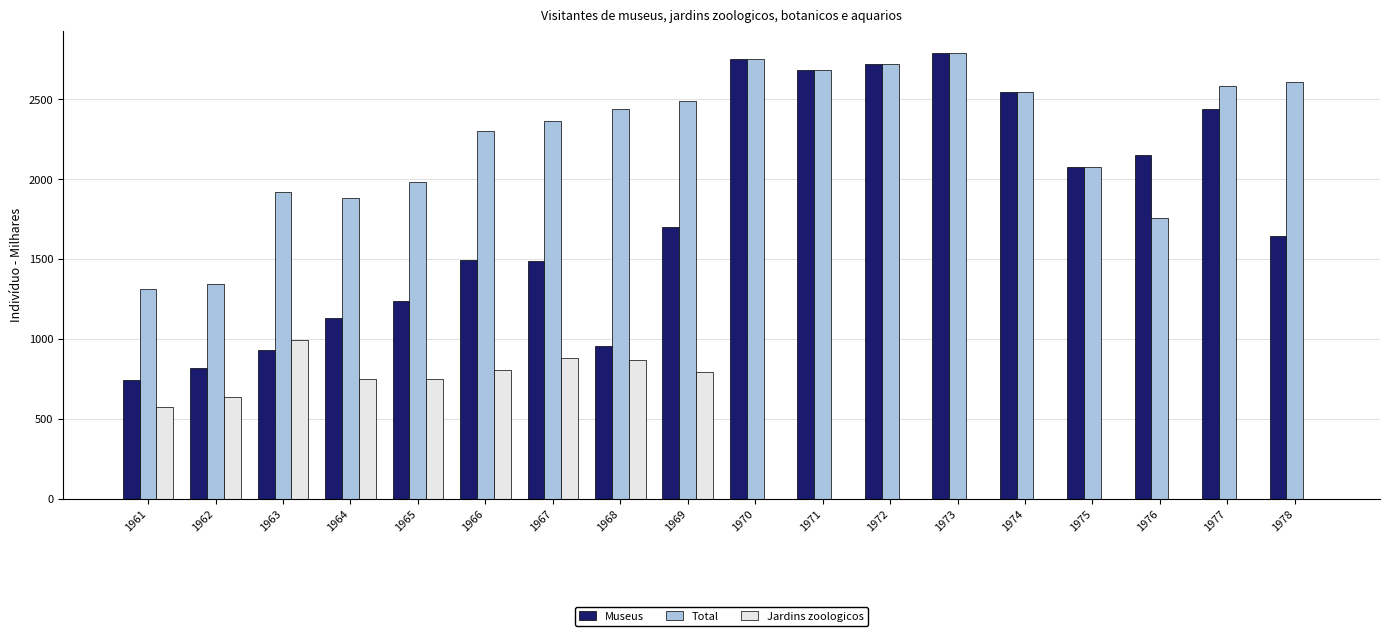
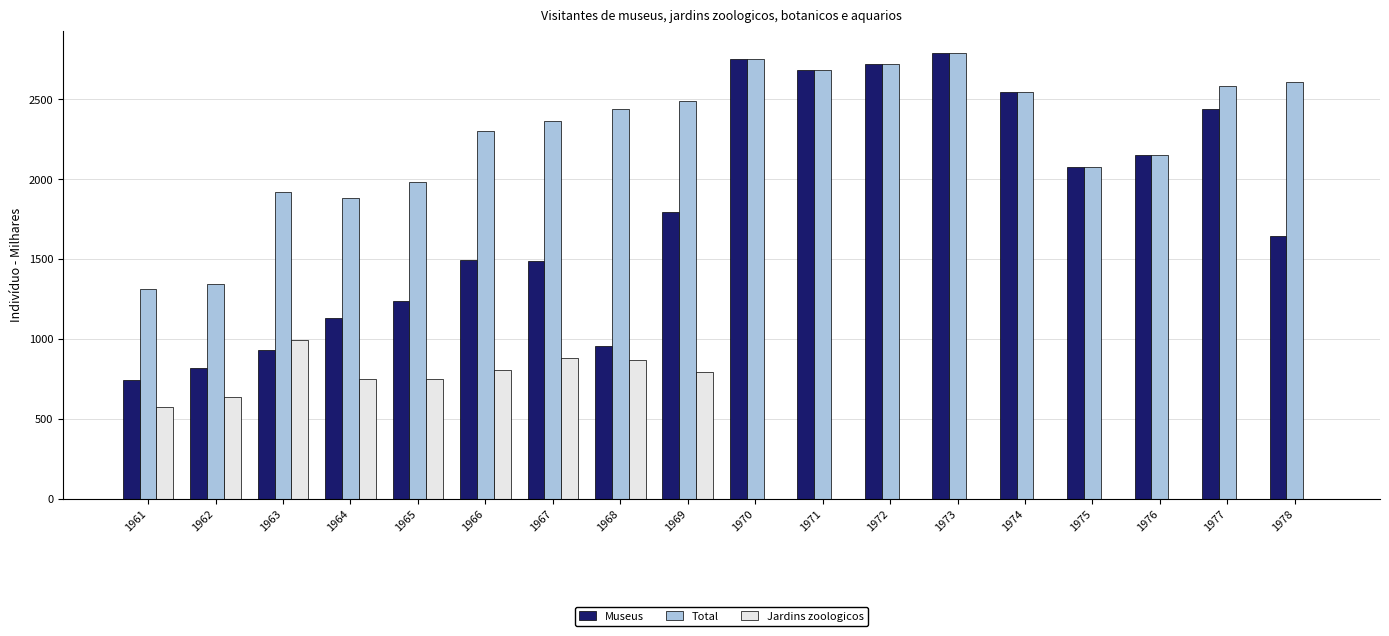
  {
    "Museus": {
      "1961": 740,
      "1962": 820,
      "1963": 930,
      "1964": 1130,
      "1965": 1240,
      "1966": 1500,
      "1967": 1480,
      "1968": 960,
-     "1969": 1700,
+     "1969": 1800,
      "1970": 2750,
      "1971": 2690,
      "1972": 2720,
      "1973": 2790,
      "1974": 2550,
      "1975": 2080,
      "1976": 2150,
      "1977": 2440,
      "1978": 1640
    },
    "Total": {
      "1961": 1310,
      "1962": 1340,
      "1963": 1920,
      "1964": 1880,
      "1965": 1980,
      "1966": 2300,
      "1967": 2370,
      "1968": 2440,
      "1969": 2490,
      "1970": 2750,
      "1971": 2690,
      "1972": 2720,
      "1973": 2790,
      "1974": 2550,
      "1975": 2080,
-     "1976": 1760,
+     "1976": 2150,
      "1977": 2580,
      "1978": 2610
    },
    "Jardins zoologicos": {
      "1961": 570,
      "1962": 630,
      "1963": 990,
      "1964": 750,
      "1965": 750,
      "1966": 810,
      "1967": 880,
      "1968": 870,
      "1969": 790,
      "1970": 0,
      "1971": 0,
      "1972": 0,
      "1973": 0,
      "1974": 0,
      "1975": 0,
      "1976": 0,
      "1977": 0,
      "1978": 0
    }
  }
